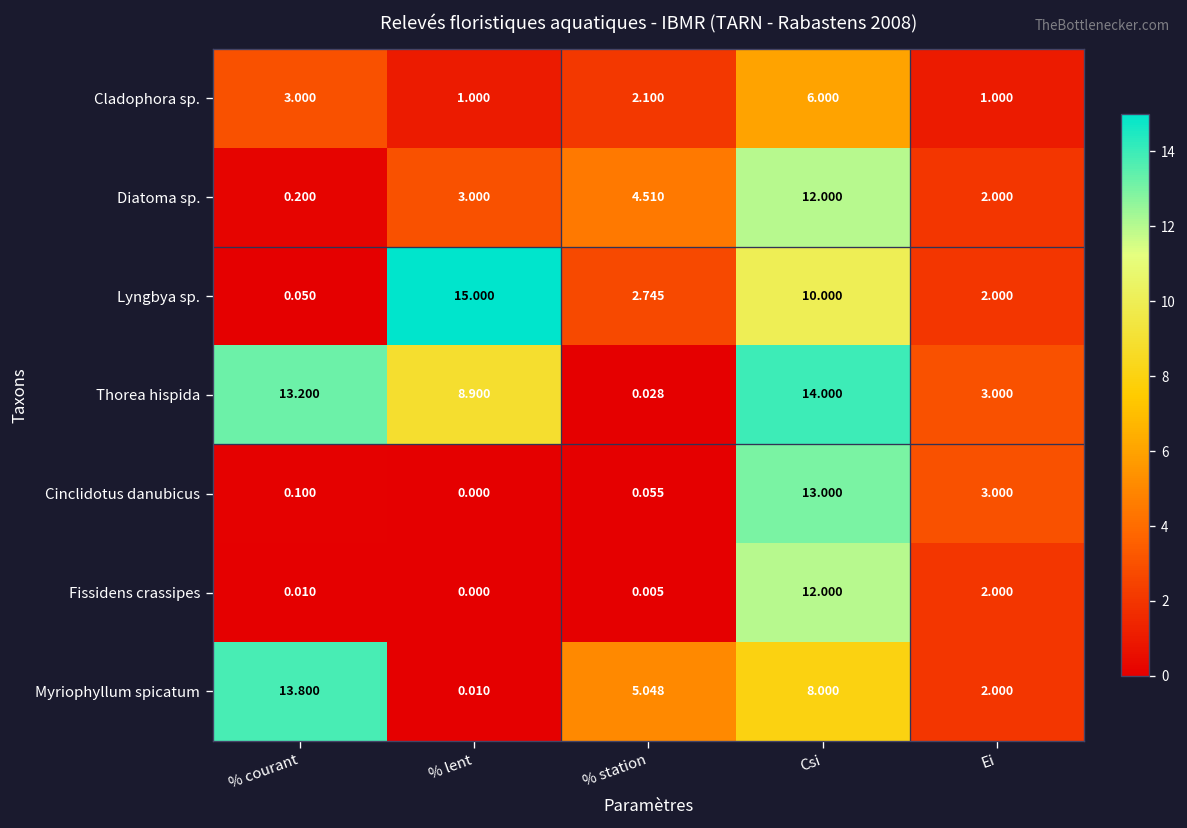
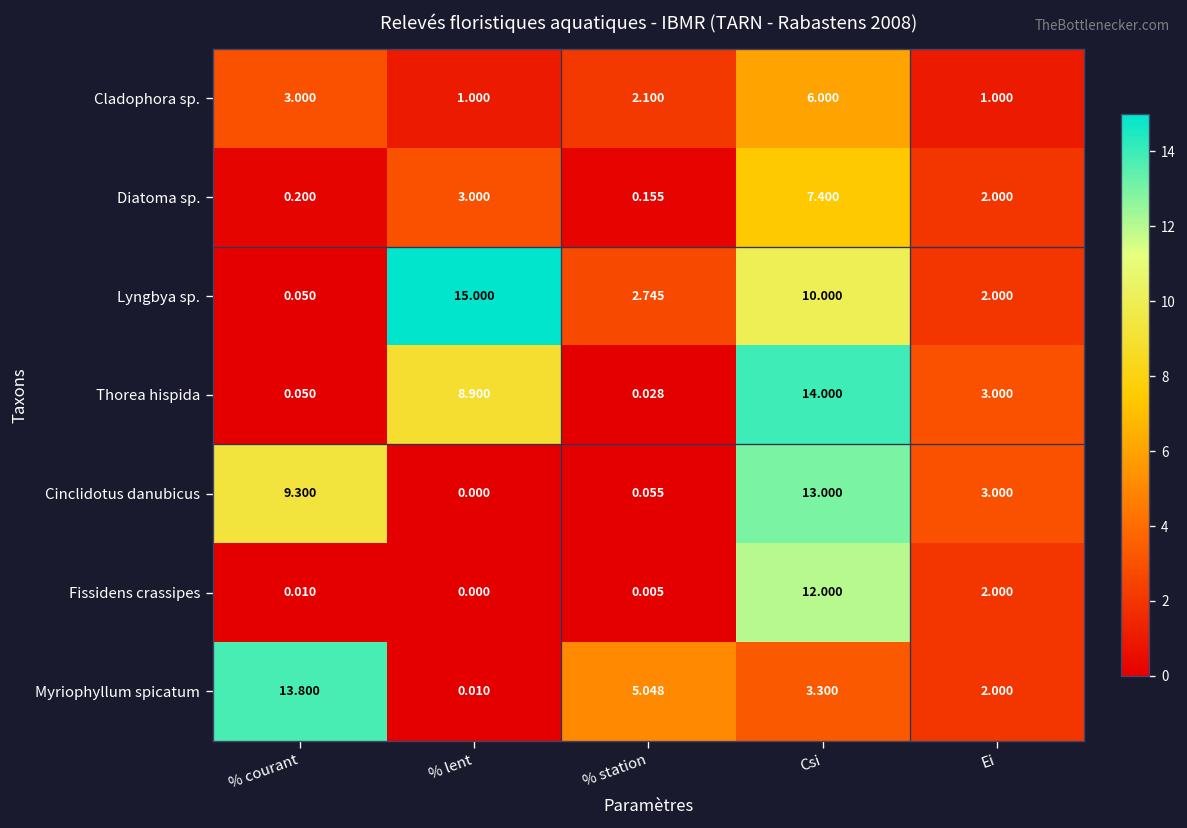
  {
    "Cladophora sp.": {
      "% courant": 3.000,
      "% lent": 1.000,
      "% station": 2.100,
      "Csi": 6.000,
      "Ei": 1.000
    },
    "Diatoma sp.": {
      "% courant": 0.200,
      "% lent": 3.000,
-     "% station": 4.510,
-     "Csi": 12.000,
+     "% station": 0.155,
+     "Csi": 7.400,
      "Ei": 2.000
    },
    "Lyngbya sp.": {
      "% courant": 0.050,
      "% lent": 15.000,
      "% station": 2.745,
      "Csi": 10.000,
      "Ei": 2.000
    },
    "Thorea hispida": {
-     "% courant": 13.200,
+     "% courant": 0.050,
      "% lent": 8.900,
      "% station": 0.028,
      "Csi": 14.000,
      "Ei": 3.000
    },
    "Cinclidotus danubicus": {
-     "% courant": 0.100,
+     "% courant": 9.300,
      "% lent": 0.000,
      "% station": 0.055,
      "Csi": 13.000,
      "Ei": 3.000
    },
    "Fissidens crassipes": {
      "% courant": 0.010,
      "% lent": 0.000,
      "% station": 0.005,
      "Csi": 12.000,
      "Ei": 2.000
    },
    "Myriophyllum spicatum": {
      "% courant": 13.800,
      "% lent": 0.010,
      "% station": 5.048,
-     "Csi": 8.000,
+     "Csi": 3.300,
      "Ei": 2.000
    }
  }
